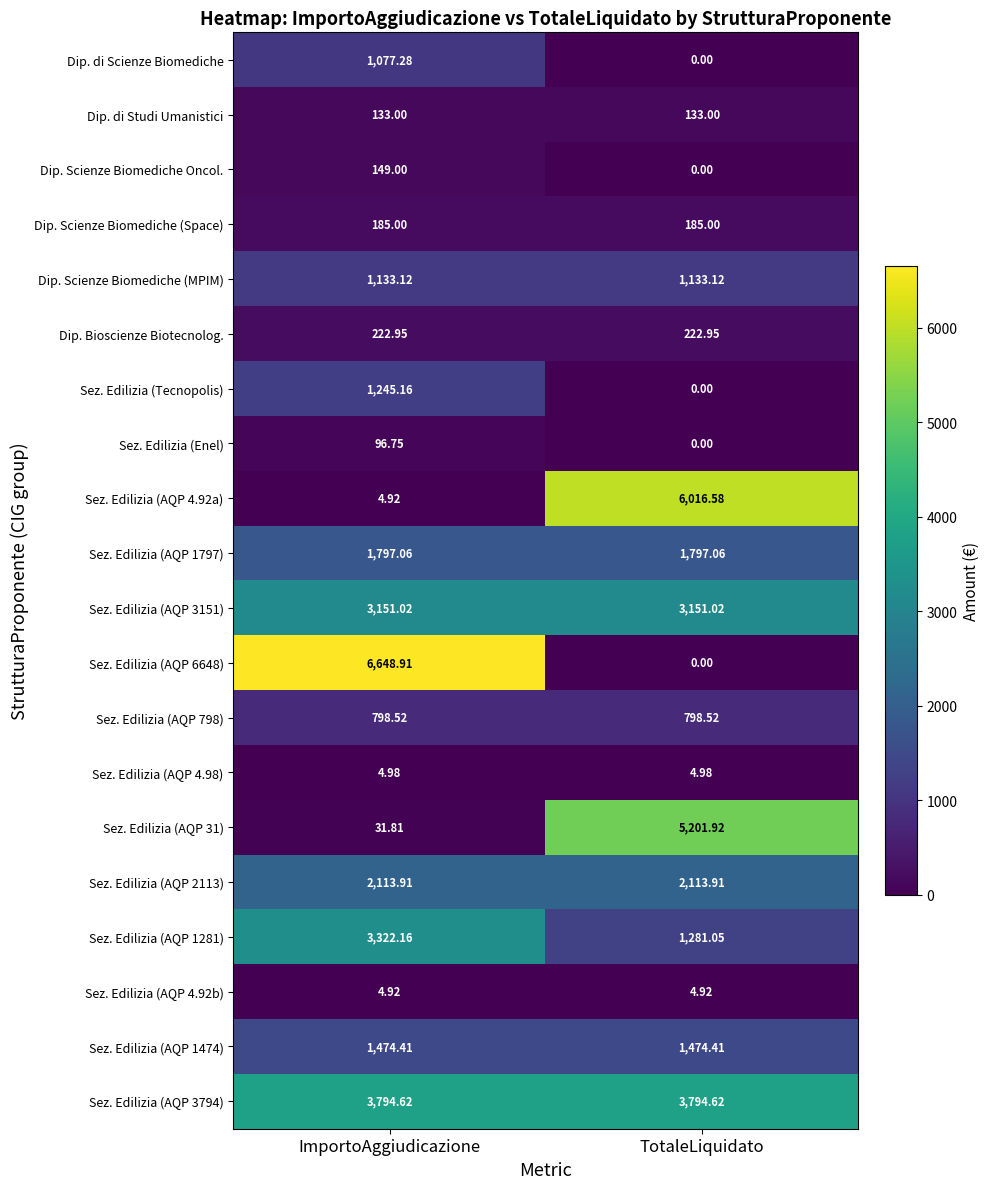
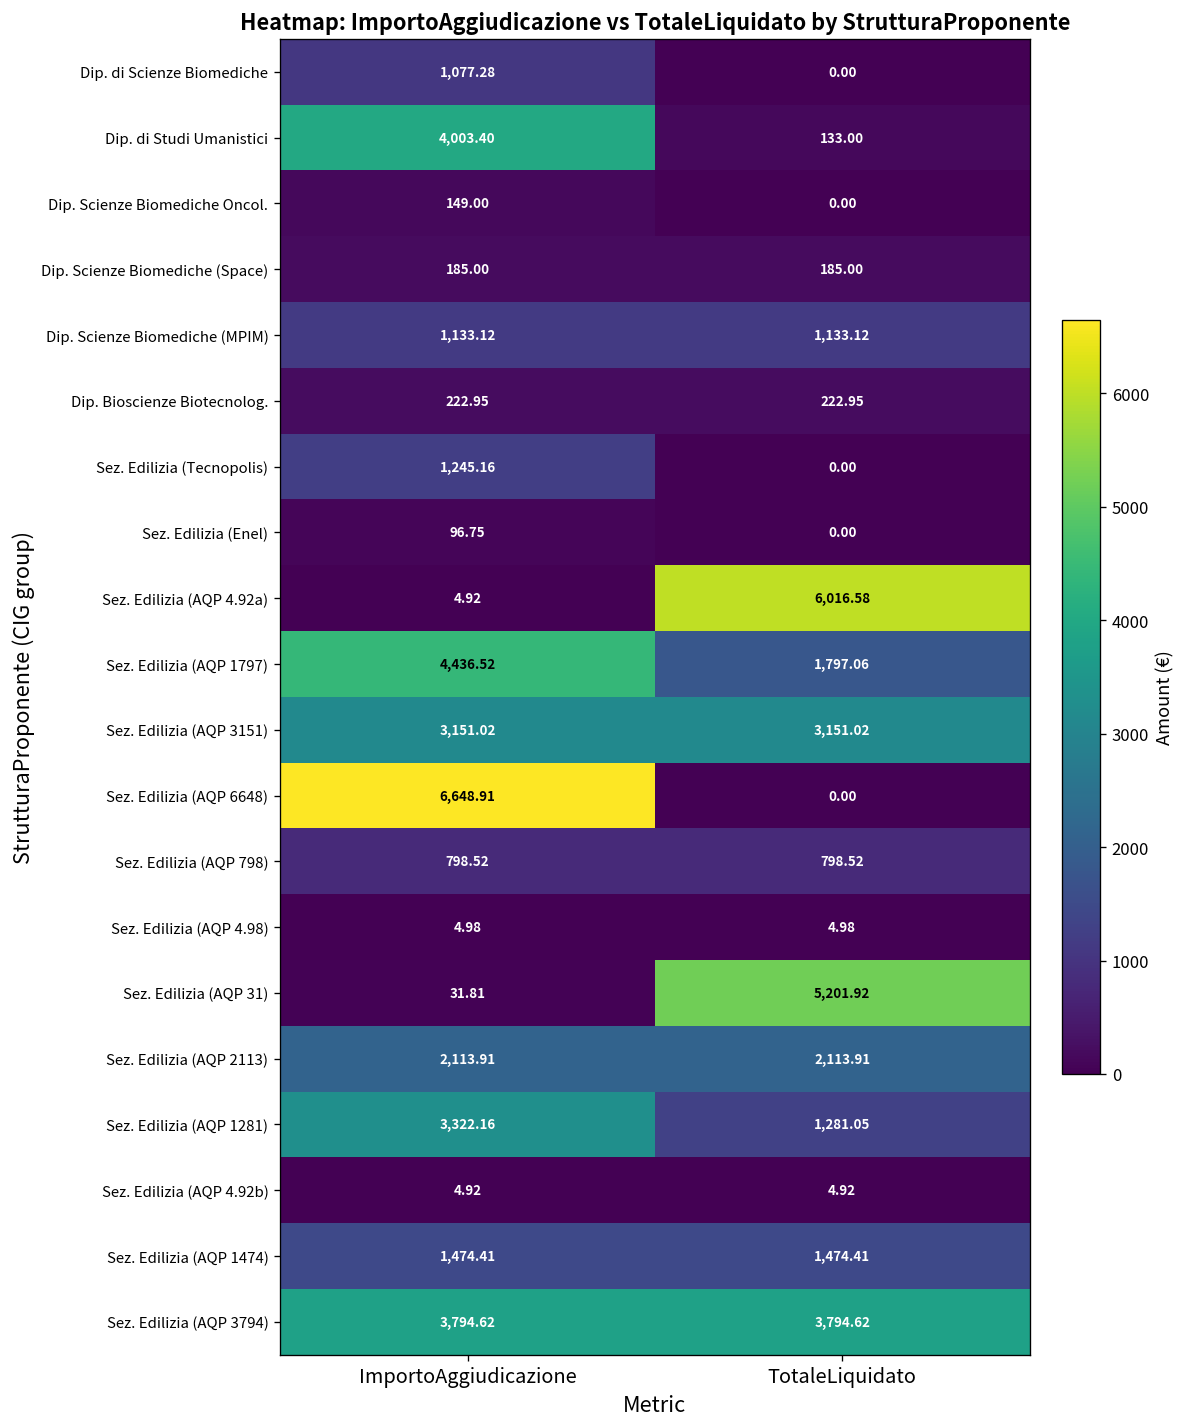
  {
    "Dip. di Scienze Biomediche": {
      "ImportoAggiudicazione": "1,077.28",
      "TotaleLiquidato": "0.00"
    },
    "Dip. di Studi Umanistici": {
-     "ImportoAggiudicazione": "133.00",
+     "ImportoAggiudicazione": "4,003.40",
      "TotaleLiquidato": "133.00"
    },
    "Dip. Scienze Biomediche Oncol.": {
      "ImportoAggiudicazione": "149.00",
      "TotaleLiquidato": "0.00"
    },
    "Dip. Scienze Biomediche (Space)": {
      "ImportoAggiudicazione": "185.00",
      "TotaleLiquidato": "185.00"
    },
    "Dip. Scienze Biomediche (MPIM)": {
      "ImportoAggiudicazione": "1,133.12",
      "TotaleLiquidato": "1,133.12"
    },
    "Dip. Bioscienze Biotecnolog.": {
      "ImportoAggiudicazione": "222.95",
      "TotaleLiquidato": "222.95"
    },
    "Sez. Edilizia (Tecnopolis)": {
      "ImportoAggiudicazione": "1,245.16",
      "TotaleLiquidato": "0.00"
    },
    "Sez. Edilizia (Enel)": {
      "ImportoAggiudicazione": "96.75",
      "TotaleLiquidato": "0.00"
    },
    "Sez. Edilizia (AQP 4.92a)": {
      "ImportoAggiudicazione": "4.92",
      "TotaleLiquidato": "6,016.58"
    },
    "Sez. Edilizia (AQP 1797)": {
-     "ImportoAggiudicazione": "1,797.06",
+     "ImportoAggiudicazione": "4,436.52",
      "TotaleLiquidato": "1,797.06"
    },
    "Sez. Edilizia (AQP 3151)": {
      "ImportoAggiudicazione": "3,151.02",
      "TotaleLiquidato": "3,151.02"
    },
    "Sez. Edilizia (AQP 6648)": {
      "ImportoAggiudicazione": "6,648.91",
      "TotaleLiquidato": "0.00"
    },
    "Sez. Edilizia (AQP 798)": {
      "ImportoAggiudicazione": "798.52",
      "TotaleLiquidato": "798.52"
    },
    "Sez. Edilizia (AQP 4.98)": {
      "ImportoAggiudicazione": "4.98",
      "TotaleLiquidato": "4.98"
    },
    "Sez. Edilizia (AQP 31)": {
      "ImportoAggiudicazione": "31.81",
      "TotaleLiquidato": "5,201.92"
    },
    "Sez. Edilizia (AQP 2113)": {
      "ImportoAggiudicazione": "2,113.91",
      "TotaleLiquidato": "2,113.91"
    },
    "Sez. Edilizia (AQP 1281)": {
      "ImportoAggiudicazione": "3,322.16",
      "TotaleLiquidato": "1,281.05"
    },
    "Sez. Edilizia (AQP 4.92b)": {
      "ImportoAggiudicazione": "4.92",
      "TotaleLiquidato": "4.92"
    },
    "Sez. Edilizia (AQP 1474)": {
      "ImportoAggiudicazione": "1,474.41",
      "TotaleLiquidato": "1,474.41"
    },
    "Sez. Edilizia (AQP 3794)": {
      "ImportoAggiudicazione": "3,794.62",
      "TotaleLiquidato": "3,794.62"
    }
  }
